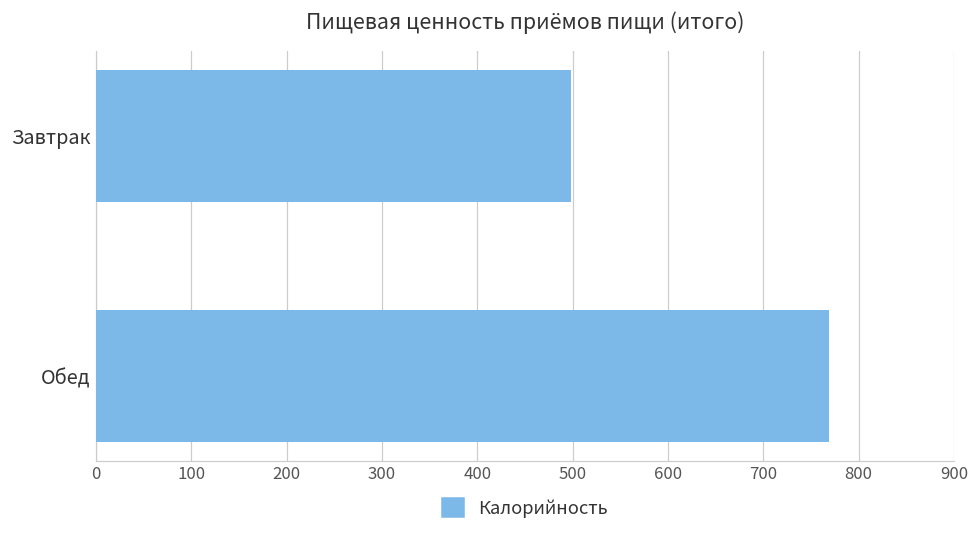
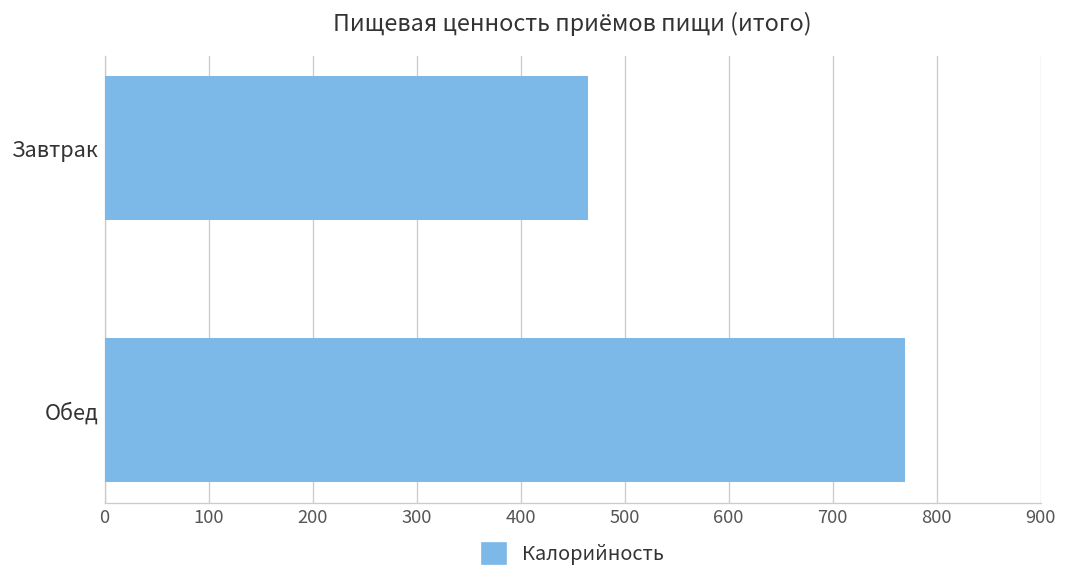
  {
-   "Завтрак": 500,
+   "Завтрак": 460,
    "Обед": 770
  }
